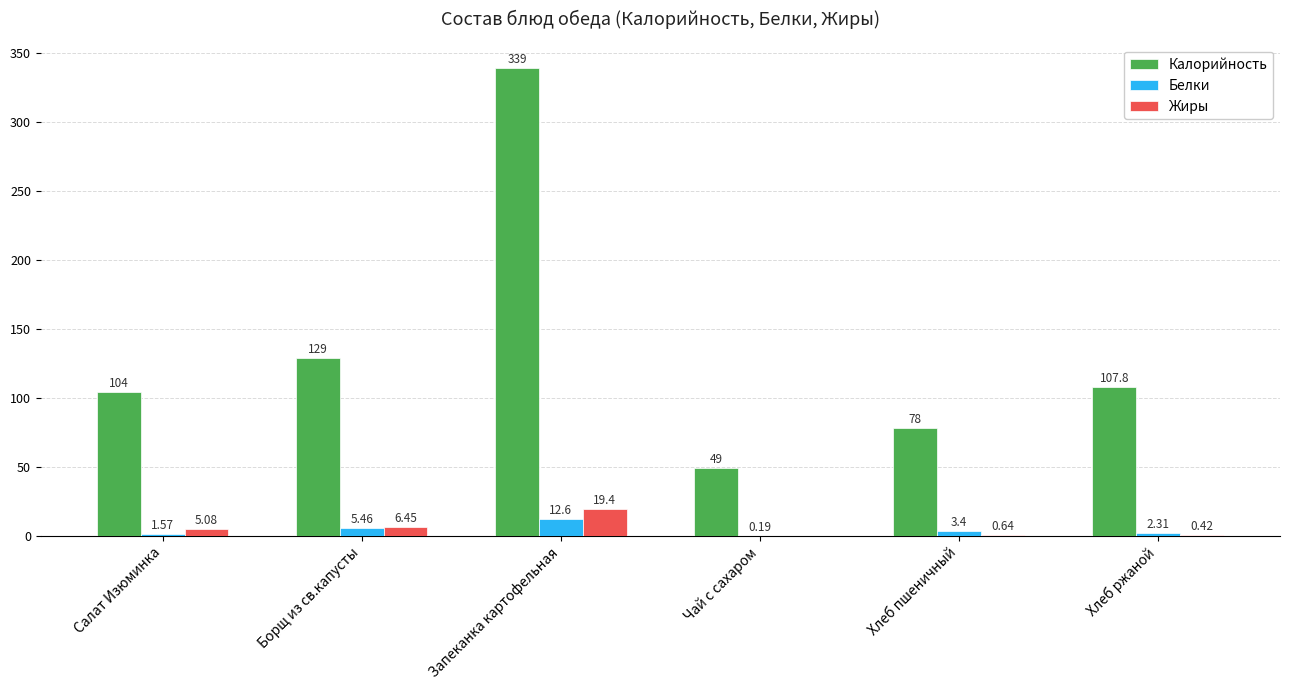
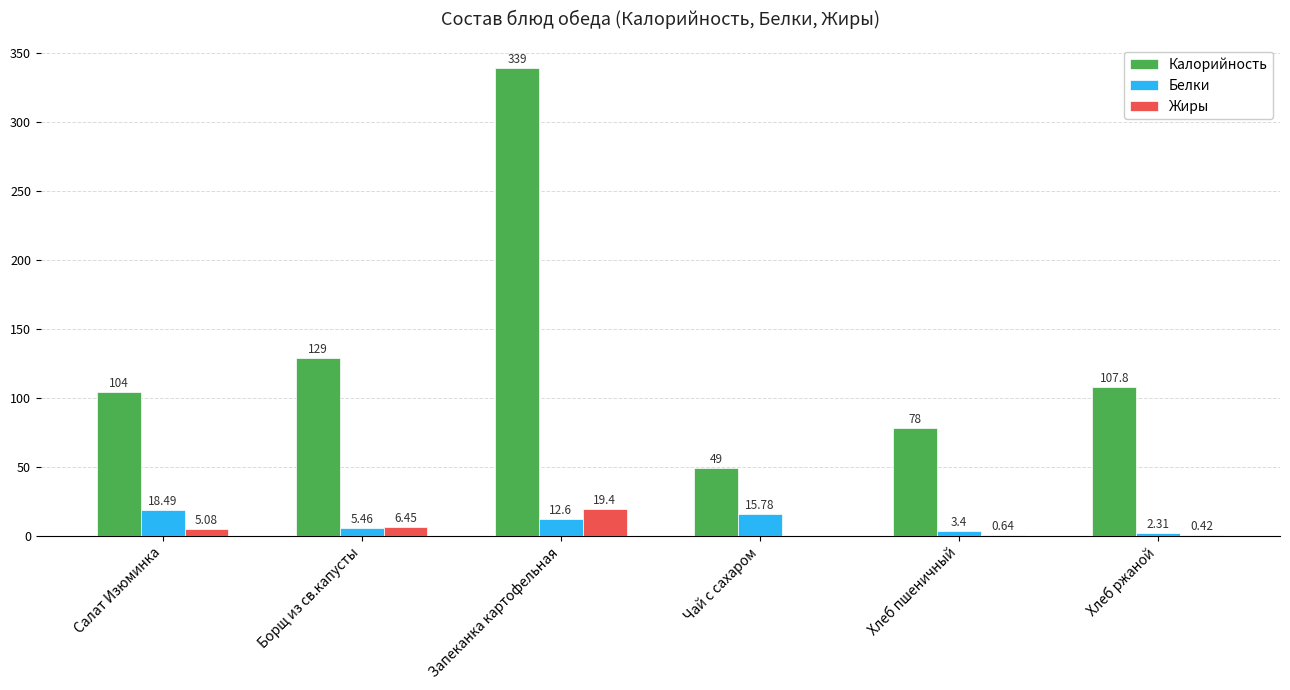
  {
    "Калорийность": {
      "Салат Изюминка": 104,
      "Борщ из св.капусты": 129,
      "Запеканка картофельная": 339,
      "Чай с сахаром": 49,
      "Хлеб пшеничный": 78,
      "Хлеб ржаной": 107.8
    },
    "Белки": {
-     "Салат Изюминка": 1.57,
+     "Салат Изюминка": 18.49,
      "Борщ из св.капусты": 5.46,
      "Запеканка картофельная": 12.6,
-     "Чай с сахаром": 0.19,
+     "Чай с сахаром": 15.78,
      "Хлеб пшеничный": 3.4,
      "Хлеб ржаной": 2.31
    },
    "Жиры": {
      "Салат Изюминка": 5.08,
      "Борщ из св.капусты": 6.45,
      "Запеканка картофельная": 19.4,
      "Хлеб пшеничный": 0.64,
      "Хлеб ржаной": 0.42
    }
  }
